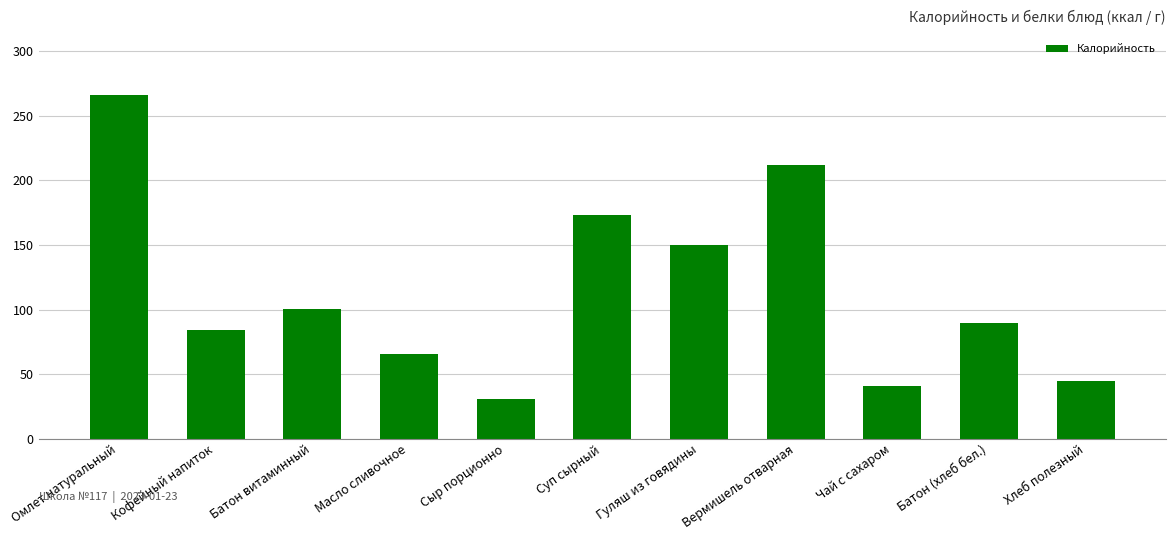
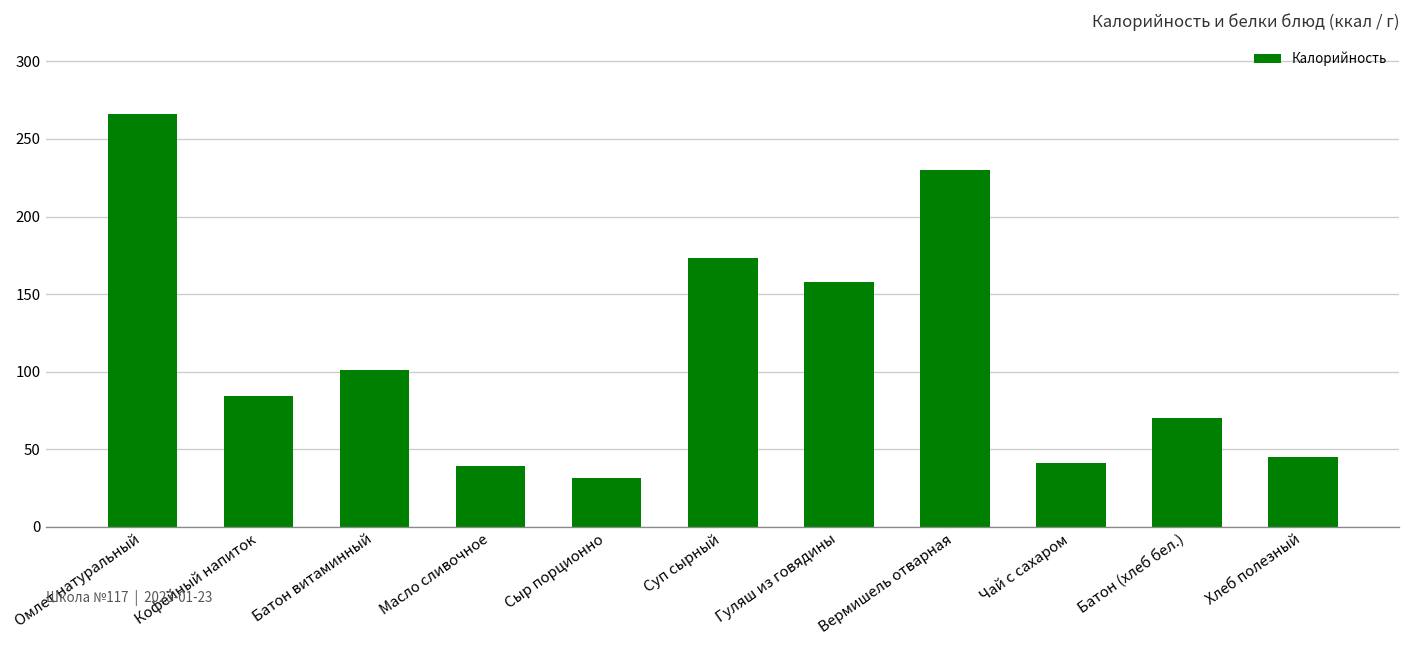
  {
    "Омлет натуральный": 266,
    "Кофейный напиток": 84,
    "Батон витаминный": 101,
-   "Масло сливочное": 66,
+   "Масло сливочное": 39,
    "Сыр порционно": 31,
    "Суп сырный": 173,
-   "Гуляш из говядины": 150,
-   "Вермишель отварная": 212,
+   "Гуляш из говядины": 158,
+   "Вермишель отварная": 230,
    "Чай с сахаром": 41,
-   "Батон (хлеб бел.)": 90,
+   "Батон (хлеб бел.)": 70,
    "Хлеб полезный": 45
  }
